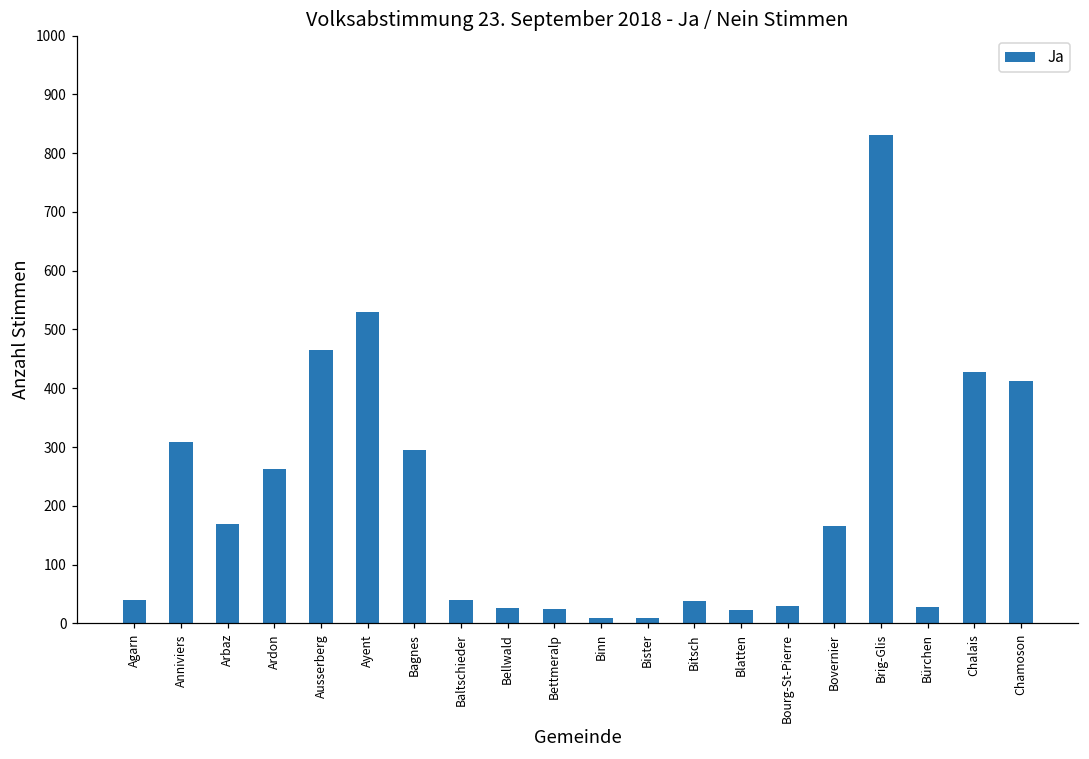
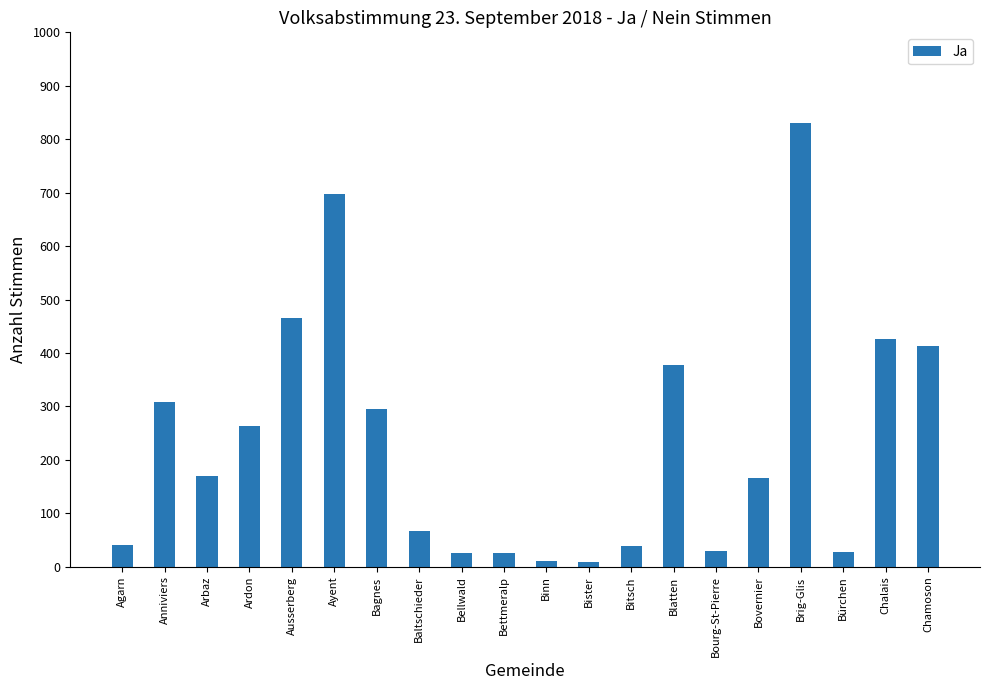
  {
    "Agarn": 40,
    "Anniviers": 310,
    "Arbaz": 170,
    "Ardon": 260,
    "Ausserberg": 470,
-   "Ayent": 530,
+   "Ayent": 700,
    "Bagnes": 300,
-   "Baltschieder": 40,
+   "Baltschieder": 70,
    "Bellwald": 30,
    "Bettmeralp": 30,
    "Binn": 10,
    "Bister": 10,
    "Bitsch": 40,
-   "Blatten": 20,
+   "Blatten": 380,
    "Bourg-St-Pierre": 30,
    "Bovernier": 170,
    "Brig-Glis": 830,
    "Bürchen": 30,
    "Chalais": 430,
    "Chamoson": 410
  }
